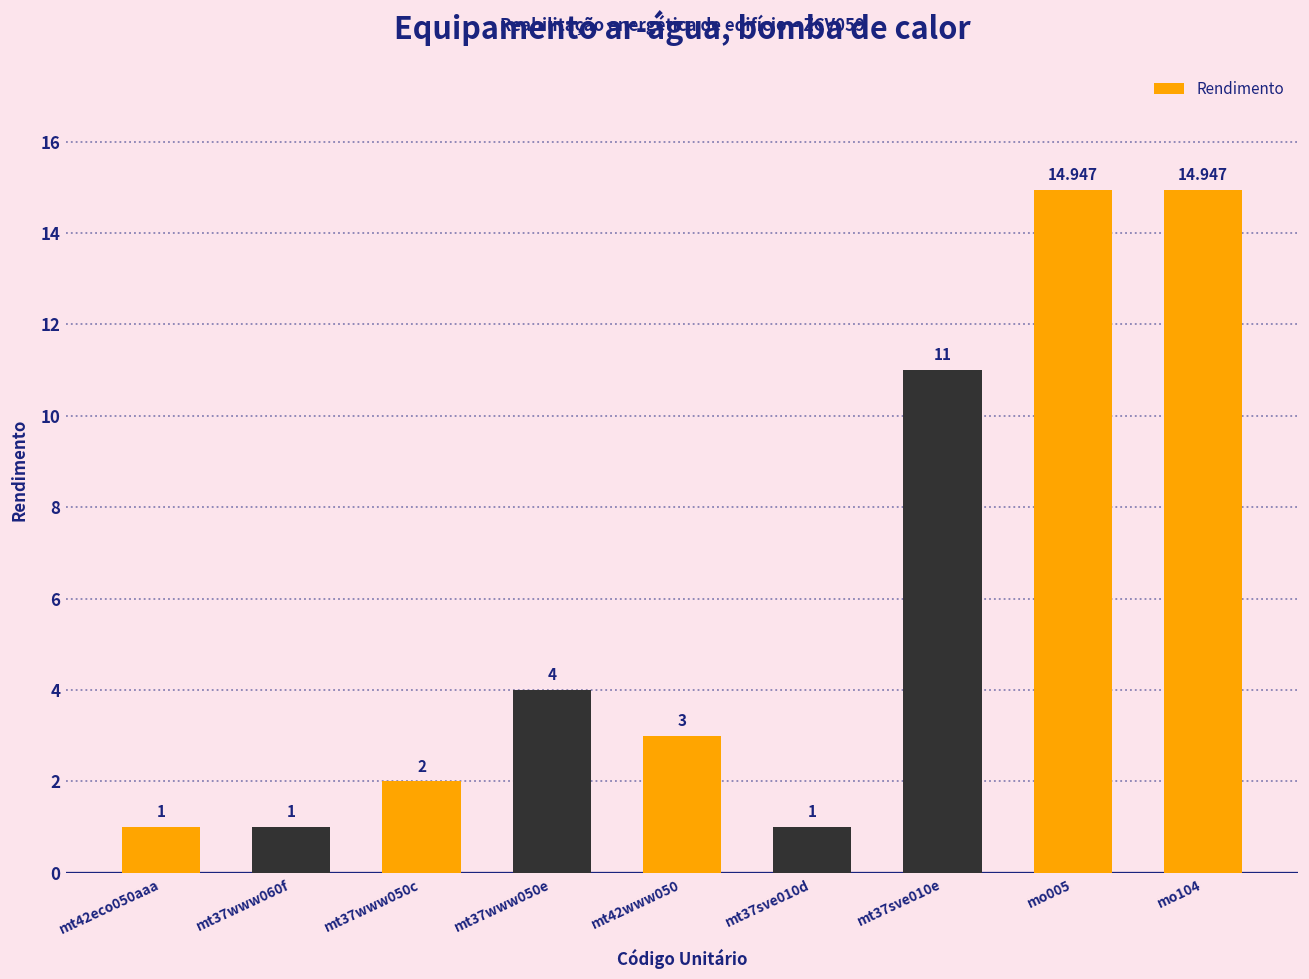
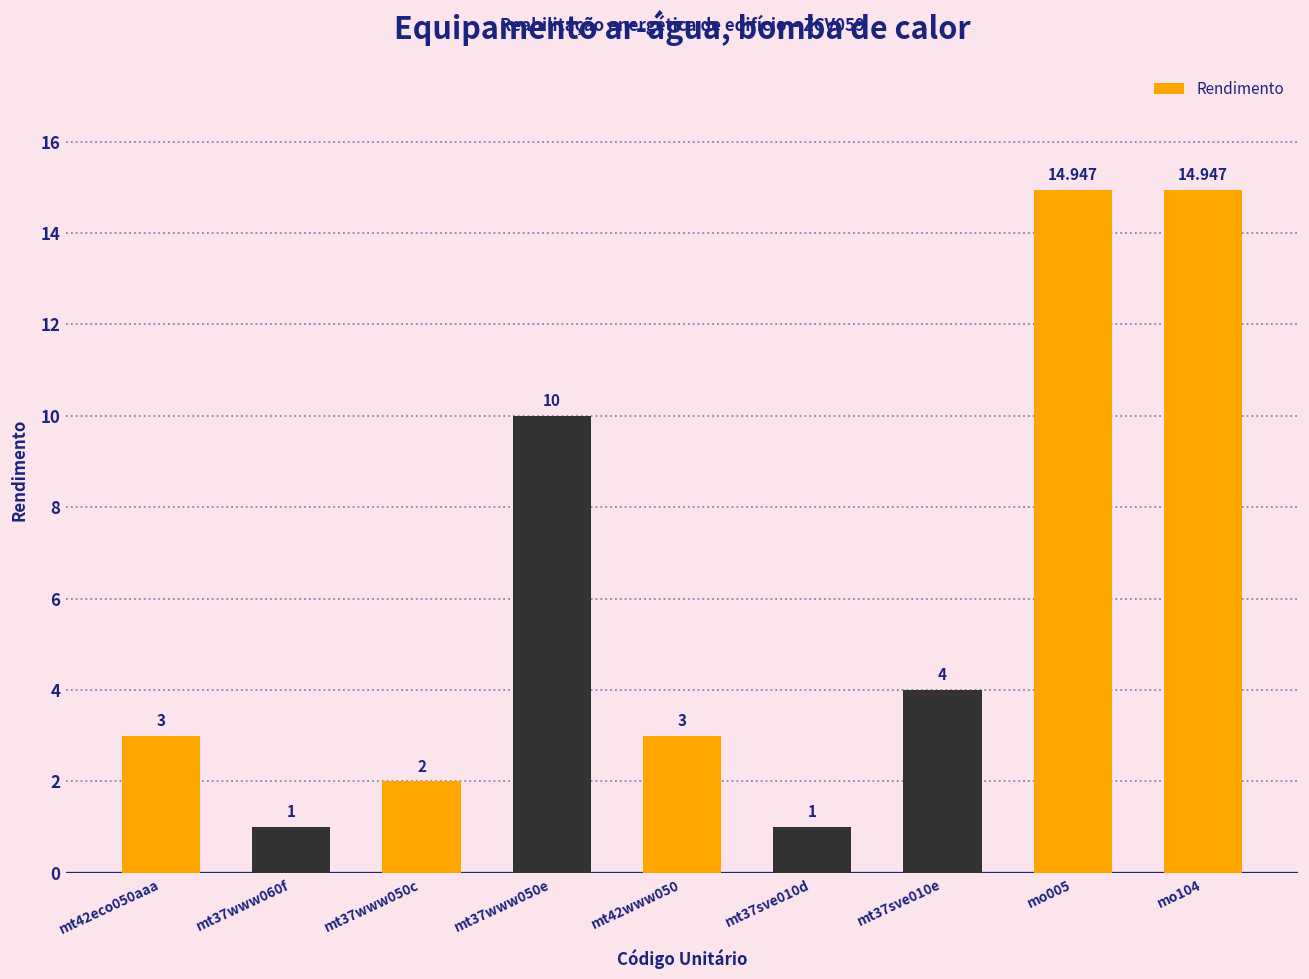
  {
-   "mt42eco050aaa": 1,
+   "mt42eco050aaa": 3,
    "mt37www060f": 1,
    "mt37www050c": 2,
-   "mt37www050e": 4,
+   "mt37www050e": 10,
    "mt42www050": 3,
    "mt37sve010d": 1,
-   "mt37sve010e": 11,
+   "mt37sve010e": 4,
    "mo005": 14.947,
    "mo104": 14.947
  }
